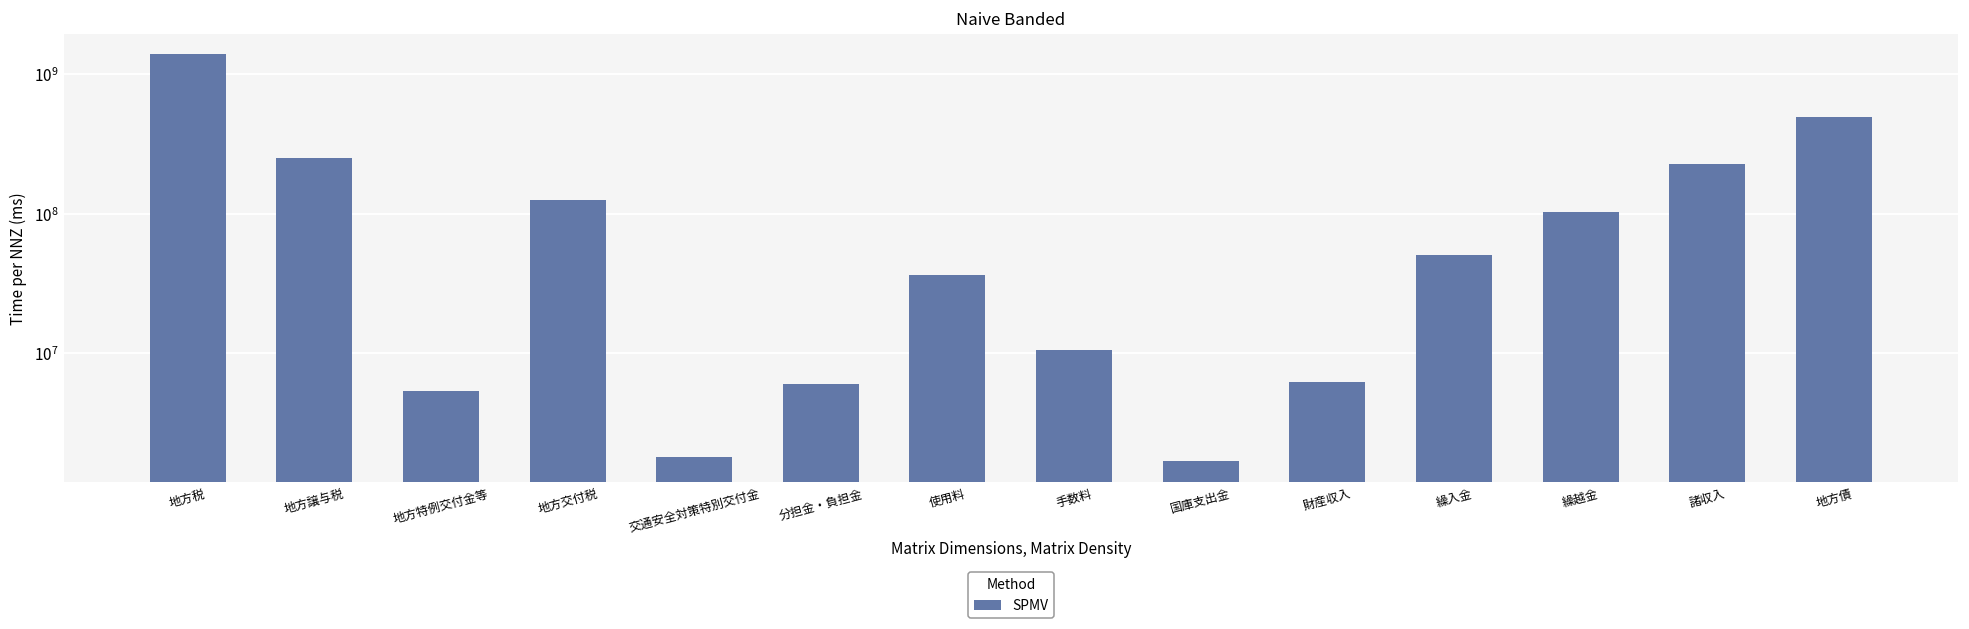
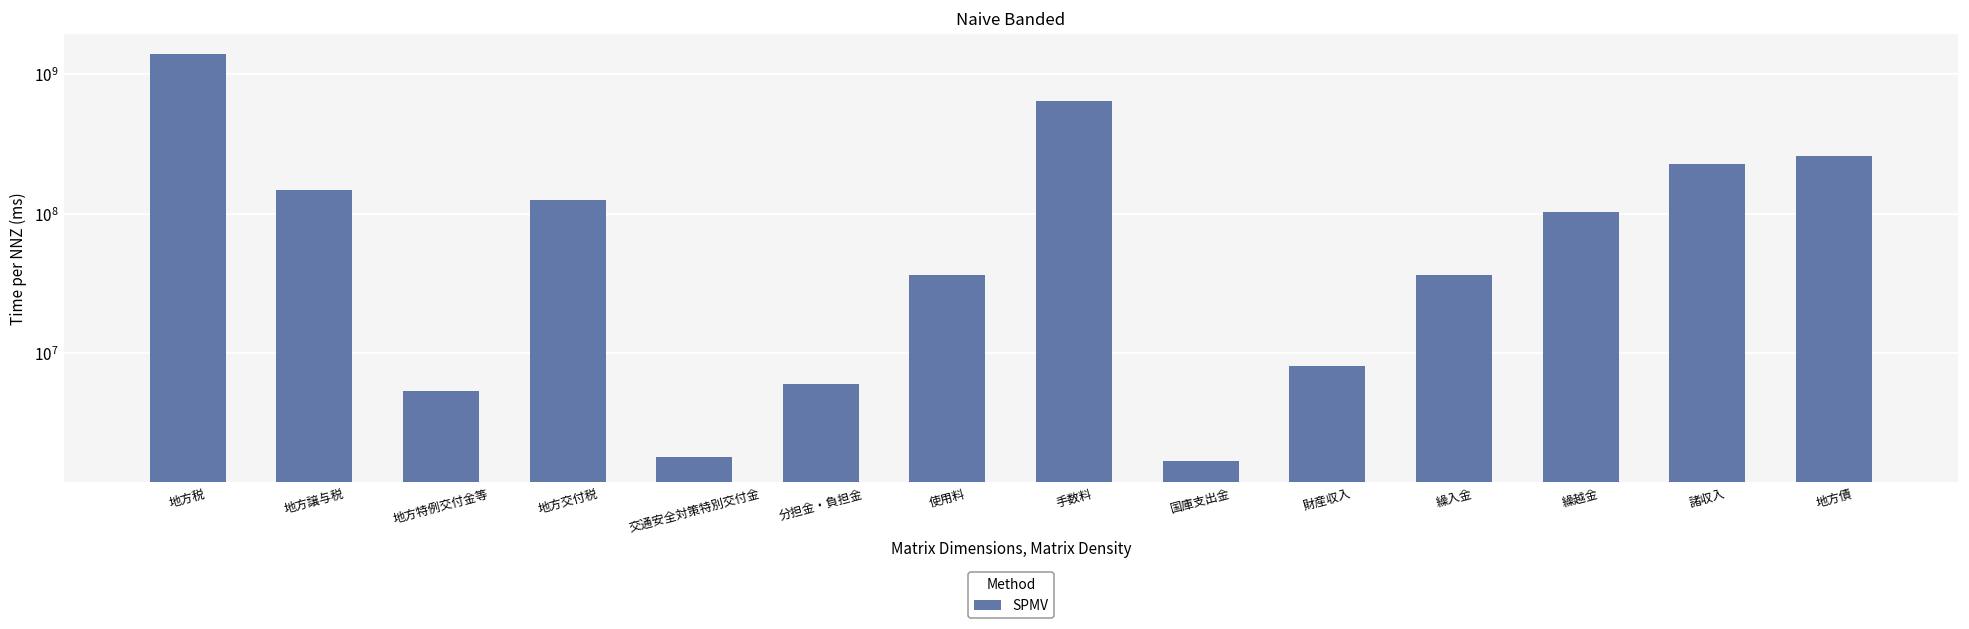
  {
    "地方税": 1400000000,
-   "地方譲与税": 250000000,
+   "地方譲与税": 150000000,
    "地方特例交付金等": 5300000,
    "地方交付税": 130000000,
    "交通安全対策特別交付金": 1800000,
    "分担金・負担金": 6000000,
    "使用料": 36000000,
-   "手数料": 10000000,
+   "手数料": 600000000,
    "国庫支出金": 1700000,
-   "財産収入": 6000000,
-   "繰入金": 50000000,
+   "財産収入": 8000000,
+   "繰入金": 36000000,
    "繰越金": 100000000,
    "諸収入": 220000000,
-   "地方債": 500000000
+   "地方債": 260000000
  }
